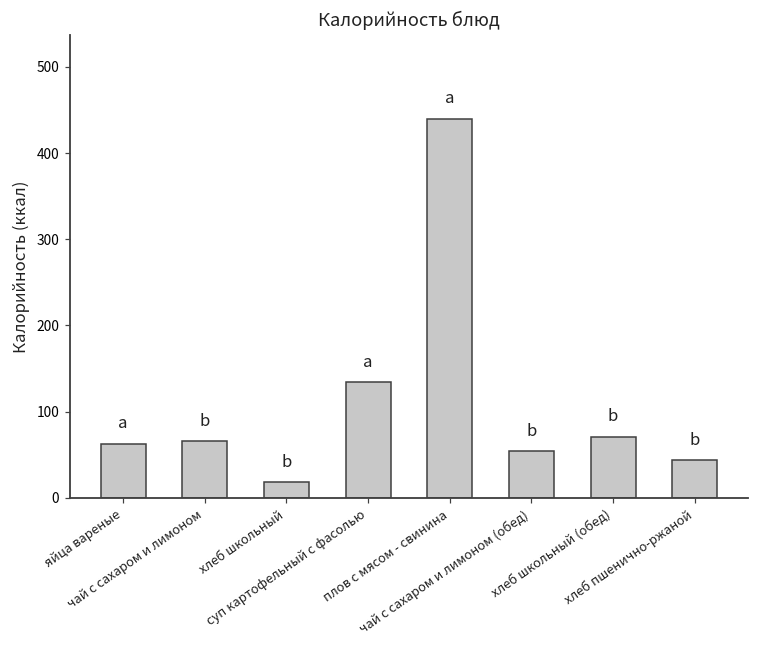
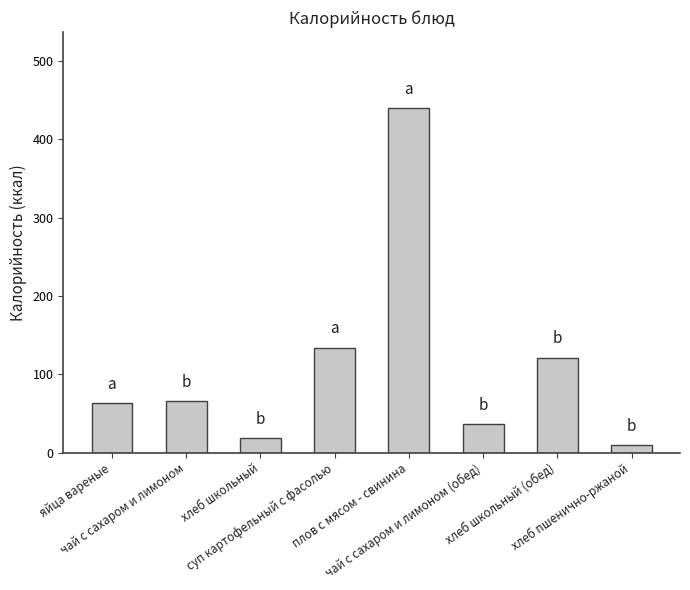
  {
    "яйца вареные": 60,
    "чай с сахаром и лимоном": 70,
    "хлеб школьный": 20,
    "суп картофельный с фасолью": 130,
    "плов с мясом - свинина": 440,
-   "чай с сахаром и лимоном (обед)": 50,
-   "хлеб школьный (обед)": 70,
-   "хлеб пшенично-ржаной": 40
+   "чай с сахаром и лимоном (обед)": 40,
+   "хлеб школьный (обед)": 120,
+   "хлеб пшенично-ржаной": 10
  }
